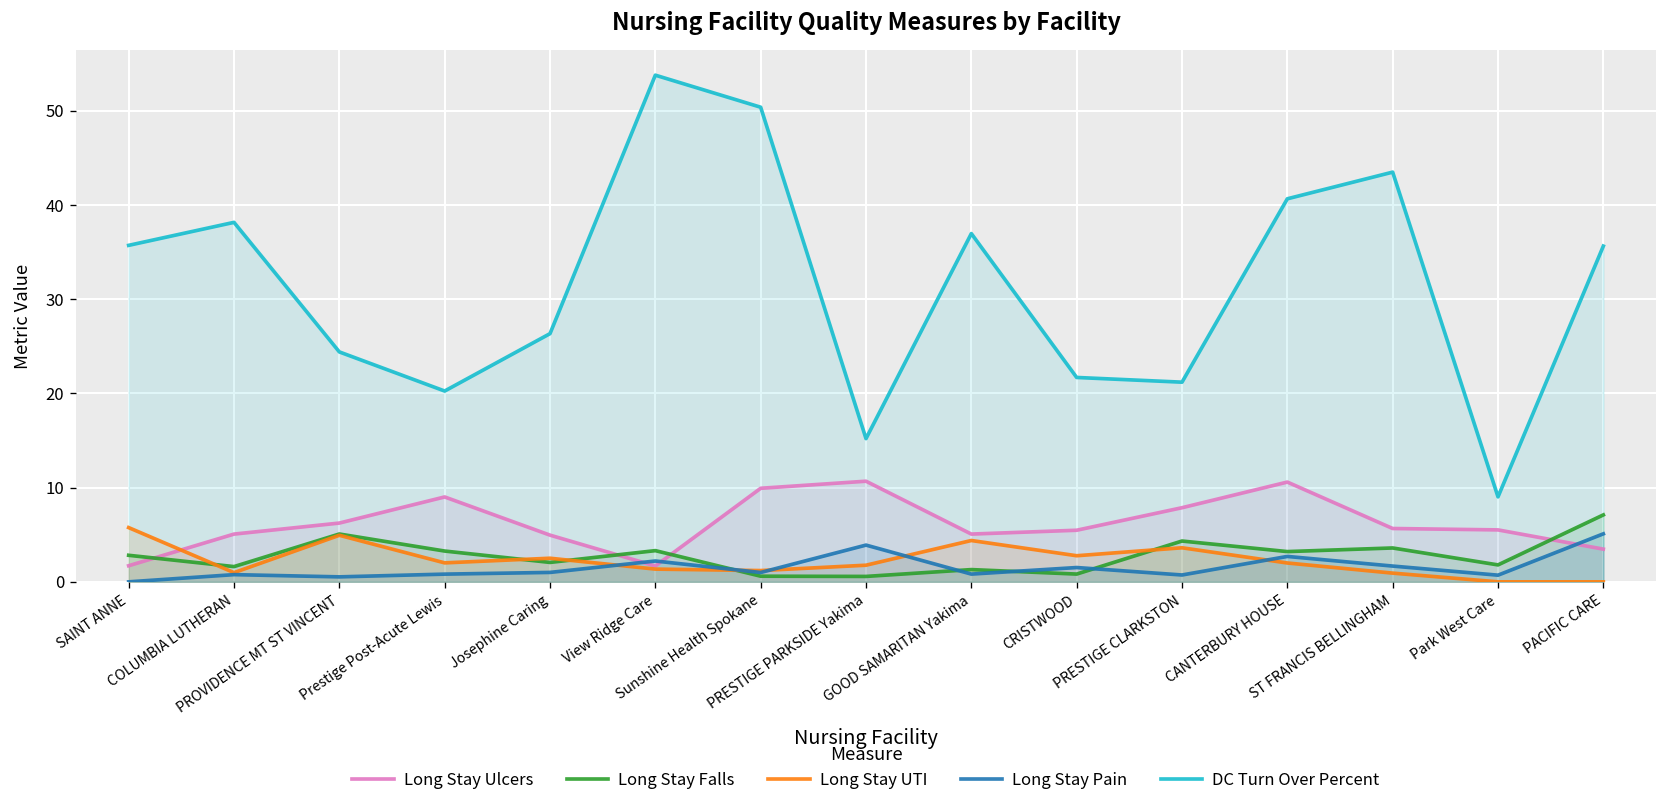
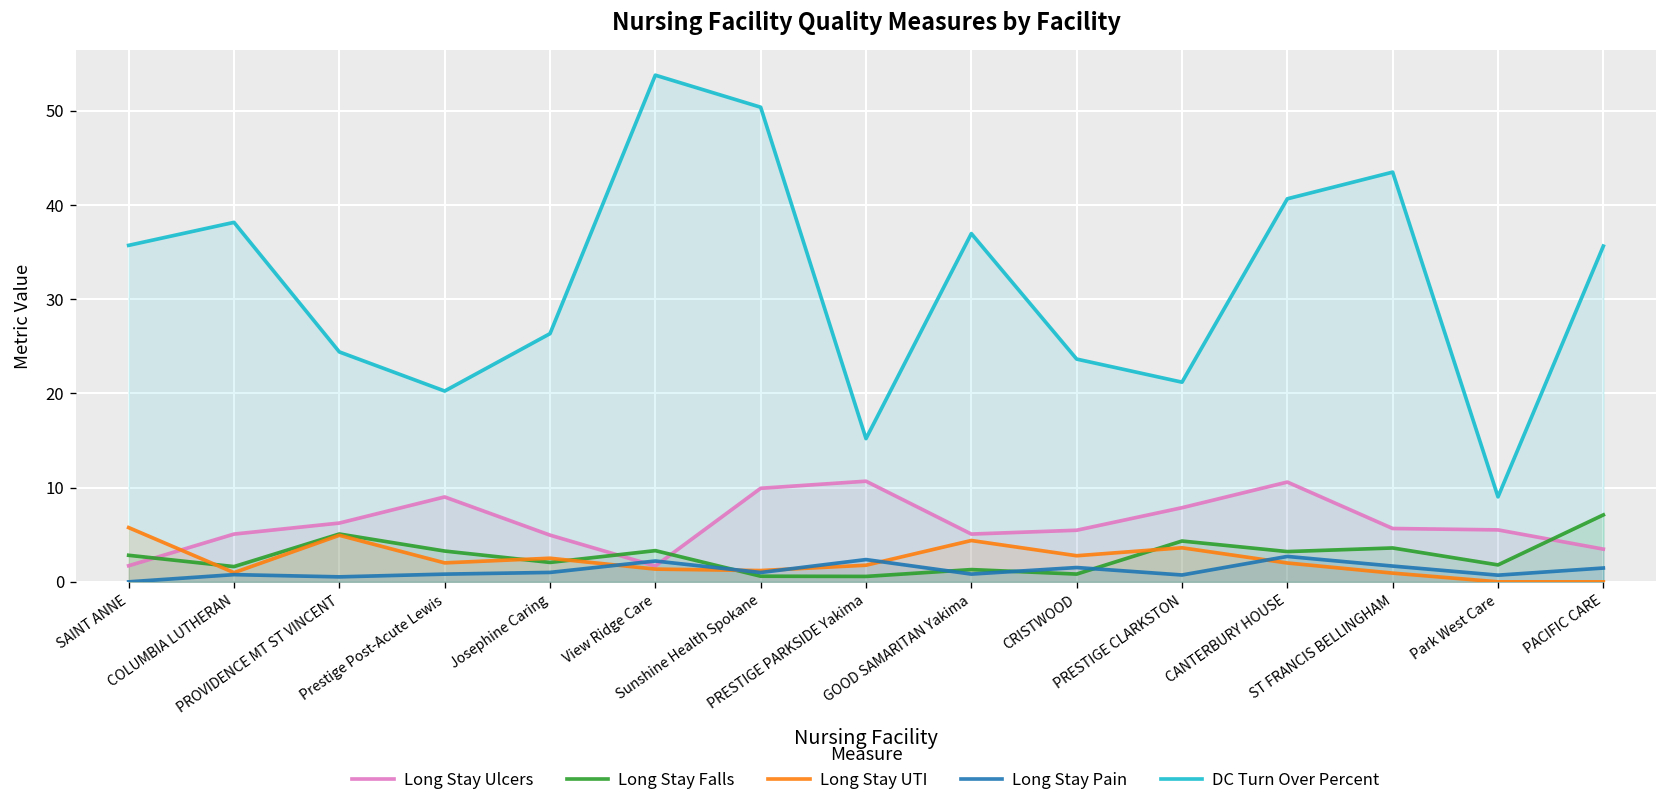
  {
    "Long Stay Ulcers": {
      "SAINT ANNE": 2,
      "COLUMBIA LUTHERAN": 5,
      "PROVIDENCE MT ST VINCENT": 6,
      "Prestige Post-Acute Lewis": 9,
      "Josephine Caring": 5,
      "View Ridge Care": 2,
      "Sunshine Health Spokane": 10,
      "PRESTIGE PARKSIDE Yakima": 11,
      "GOOD SAMARITAN Yakima": 5,
      "CRISTWOOD": 5,
      "PRESTIGE CLARKSTON": 8,
      "CANTERBURY HOUSE": 11,
      "ST FRANCIS BELLINGHAM": 6,
      "Park West Care": 6,
      "PACIFIC CARE": 3
    },
    "Long Stay Falls": {
      "SAINT ANNE": 3,
      "COLUMBIA LUTHERAN": 2,
      "Prestige Post-Acute Lewis": 3,
      "Josephine Caring": 2,
      "View Ridge Care": 3,
      "Sunshine Health Spokane": 1,
      "PRESTIGE PARKSIDE Yakima": 1,
      "GOOD SAMARITAN Yakima": 1,
      "CRISTWOOD": 1,
      "PRESTIGE CLARKSTON": 4,
      "CANTERBURY HOUSE": 3,
      "ST FRANCIS BELLINGHAM": 4,
      "Park West Care": 2,
      "PACIFIC CARE": 7
    },
    "Long Stay UTI": {
      "SAINT ANNE": 6,
      "Prestige Post-Acute Lewis": 2,
      "Josephine Caring": 3,
      "View Ridge Care": 1,
      "PRESTIGE PARKSIDE Yakima": 2,
      "GOOD SAMARITAN Yakima": 4,
      "CRISTWOOD": 3,
      "PRESTIGE CLARKSTON": 4,
      "CANTERBURY HOUSE": 2,
      "ST FRANCIS BELLINGHAM": 1,
      "Park West Care": 0,
      "PACIFIC CARE": 0
    },
    "Long Stay Pain": {
      "SAINT ANNE": 0,
      "PROVIDENCE MT ST VINCENT": 1,
      "Prestige Post-Acute Lewis": 1,
      "Josephine Caring": 1,
      "View Ridge Care": 2,
-     "PRESTIGE PARKSIDE Yakima": 4,
+     "PRESTIGE PARKSIDE Yakima": 2,
      "GOOD SAMARITAN Yakima": 1,
      "CRISTWOOD": 2,
      "PRESTIGE CLARKSTON": 1,
      "CANTERBURY HOUSE": 3,
      "ST FRANCIS BELLINGHAM": 2,
      "Park West Care": 1,
-     "PACIFIC CARE": 5
+     "PACIFIC CARE": 1
    },
    "DC Turn Over Percent": {
      "SAINT ANNE": 36,
      "COLUMBIA LUTHERAN": 38,
      "PROVIDENCE MT ST VINCENT": 24,
      "Prestige Post-Acute Lewis": 20,
      "Josephine Caring": 26,
      "View Ridge Care": 54,
      "Sunshine Health Spokane": 50,
      "PRESTIGE PARKSIDE Yakima": 15,
      "GOOD SAMARITAN Yakima": 37,
-     "CRISTWOOD": 22,
+     "CRISTWOOD": 24,
      "PRESTIGE CLARKSTON": 21,
      "CANTERBURY HOUSE": 41,
      "ST FRANCIS BELLINGHAM": 43,
      "Park West Care": 9,
      "PACIFIC CARE": 36
    }
  }
